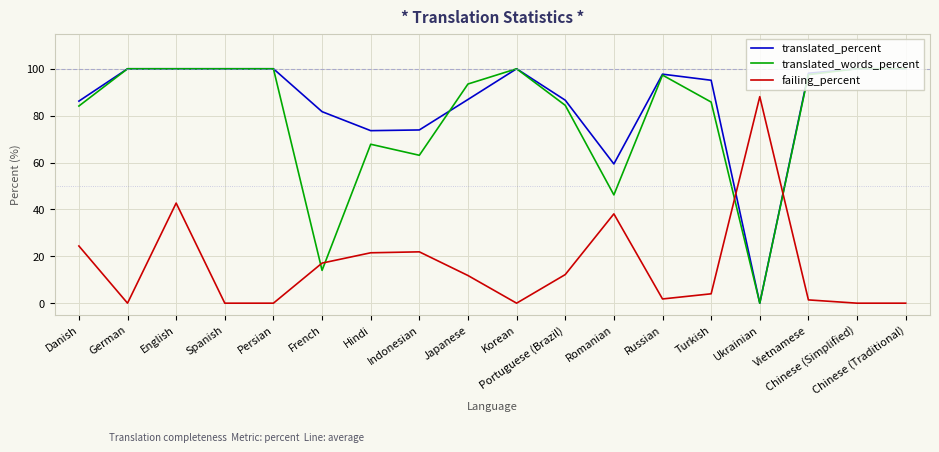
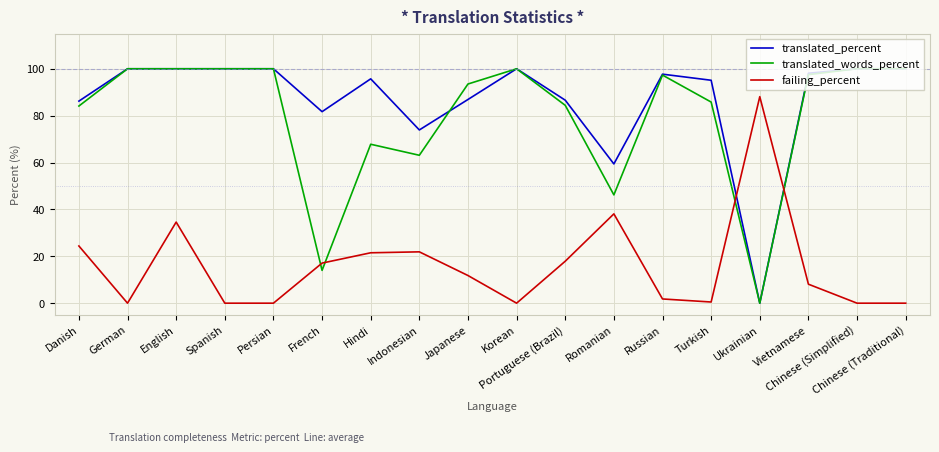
  {
    "translated_percent": {
      "Danish": 86,
      "French": 82,
-     "Hindi": 74,
+     "Hindi": 96,
      "Indonesian": 74,
      "Japanese": 87,
      "Portuguese (Brazil)": 87,
      "Romanian": 59,
      "Turkish": 95
    },
    "translated_words_percent": {
      "Danish": 84,
      "French": 14,
      "Hindi": 68,
      "Indonesian": 63,
      "Japanese": 94,
      "Portuguese (Brazil)": 84,
      "Romanian": 46,
      "Turkish": 86
    },
    "failing_percent": {
      "Danish": 24,
      "German": 0,
-     "English": 43,
+     "English": 35,
      "Spanish": 0,
      "Persian": 0,
      "French": 17,
      "Hindi": 22,
      "Indonesian": 22,
      "Japanese": 12,
      "Korean": 0,
-     "Portuguese (Brazil)": 12,
+     "Portuguese (Brazil)": 18,
      "Romanian": 38,
      "Russian": 2,
-     "Turkish": 4,
+     "Turkish": 1,
      "Ukrainian": 88,
-     "Vietnamese": 1,
+     "Vietnamese": 8,
      "Chinese (Simplified)": 0,
      "Chinese (Traditional)": 0
    }
  }
